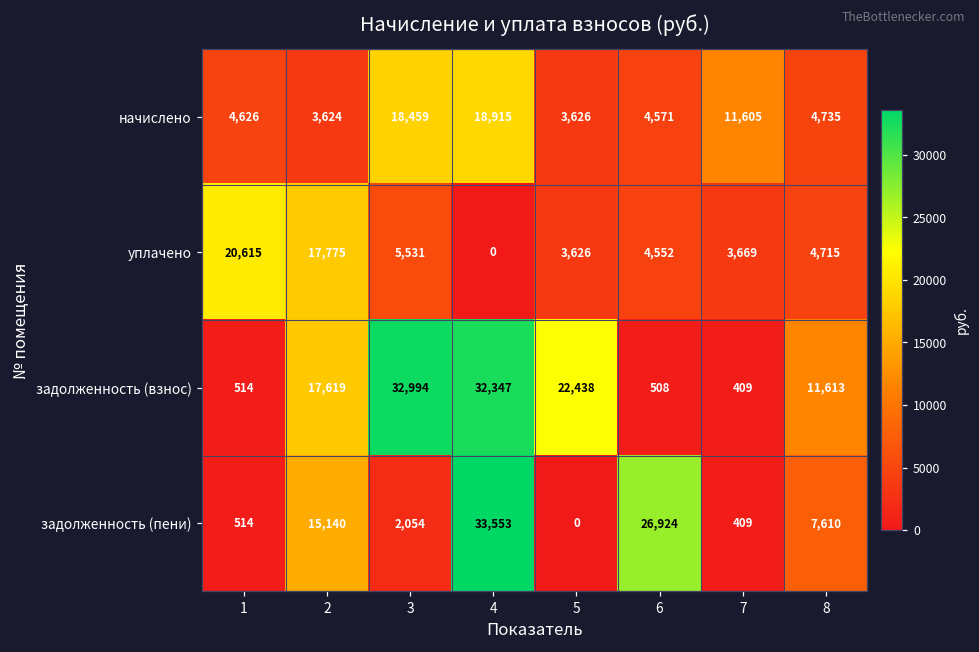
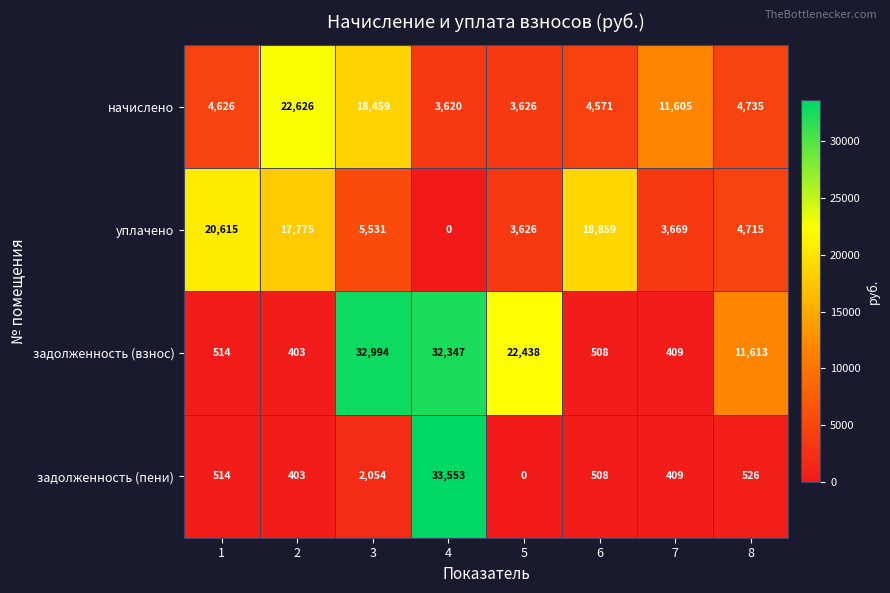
  {
    "начислено": {
      "1": "4,626",
-     "2": "3,624",
+     "2": "22,626",
      "3": "18,459",
-     "4": "18,915",
+     "4": "3,620",
      "5": "3,626",
      "6": "4,571",
      "7": "11,605",
      "8": "4,735"
    },
    "уплачено": {
      "1": "20,615",
      "2": "17,775",
      "3": "5,531",
      "4": "0",
      "5": "3,626",
-     "6": "4,552",
+     "6": "18,859",
      "7": "3,669",
      "8": "4,715"
    },
    "задолженность (взнос)": {
      "1": "514",
-     "2": "17,619",
+     "2": "403",
      "3": "32,994",
      "4": "32,347",
      "5": "22,438",
      "6": "508",
      "7": "409",
      "8": "11,613"
    },
    "задолженность (пени)": {
      "1": "514",
-     "2": "15,140",
+     "2": "403",
      "3": "2,054",
      "4": "33,553",
      "5": "0",
-     "6": "26,924",
+     "6": "508",
      "7": "409",
-     "8": "7,610"
+     "8": "526"
    }
  }
